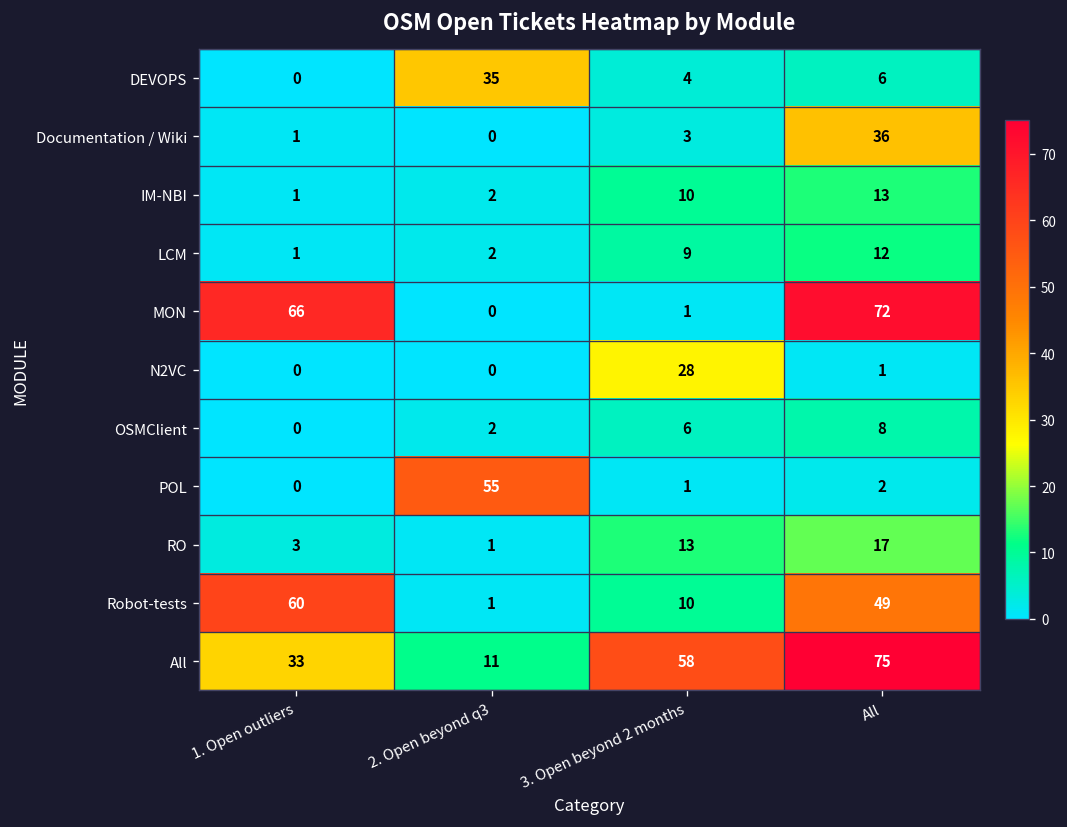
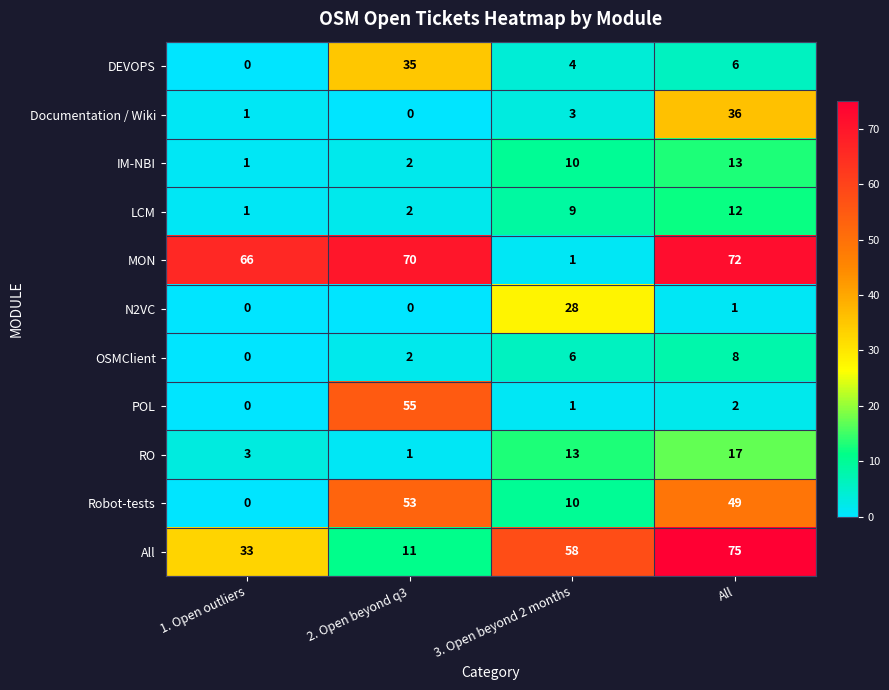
  {
    "DEVOPS": {
      "1. Open outliers": 0,
      "2. Open beyond q3": 35,
      "3. Open beyond 2 months": 4,
      "All": 6
    },
    "Documentation / Wiki": {
      "1. Open outliers": 1,
      "2. Open beyond q3": 0,
      "3. Open beyond 2 months": 3,
      "All": 36
    },
    "IM-NBI": {
      "1. Open outliers": 1,
      "2. Open beyond q3": 2,
      "3. Open beyond 2 months": 10,
      "All": 13
    },
    "LCM": {
      "1. Open outliers": 1,
      "2. Open beyond q3": 2,
      "3. Open beyond 2 months": 9,
      "All": 12
    },
    "MON": {
      "1. Open outliers": 66,
-     "2. Open beyond q3": 0,
+     "2. Open beyond q3": 70,
      "3. Open beyond 2 months": 1,
      "All": 72
    },
    "N2VC": {
      "1. Open outliers": 0,
      "2. Open beyond q3": 0,
      "3. Open beyond 2 months": 28,
      "All": 1
    },
    "OSMClient": {
      "1. Open outliers": 0,
      "2. Open beyond q3": 2,
      "3. Open beyond 2 months": 6,
      "All": 8
    },
    "POL": {
      "1. Open outliers": 0,
      "2. Open beyond q3": 55,
      "3. Open beyond 2 months": 1,
      "All": 2
    },
    "RO": {
      "1. Open outliers": 3,
      "2. Open beyond q3": 1,
      "3. Open beyond 2 months": 13,
      "All": 17
    },
    "Robot-tests": {
-     "1. Open outliers": 60,
-     "2. Open beyond q3": 1,
+     "1. Open outliers": 0,
+     "2. Open beyond q3": 53,
      "3. Open beyond 2 months": 10,
      "All": 49
    },
    "All": {
      "1. Open outliers": 33,
      "2. Open beyond q3": 11,
      "3. Open beyond 2 months": 58,
      "All": 75
    }
  }
